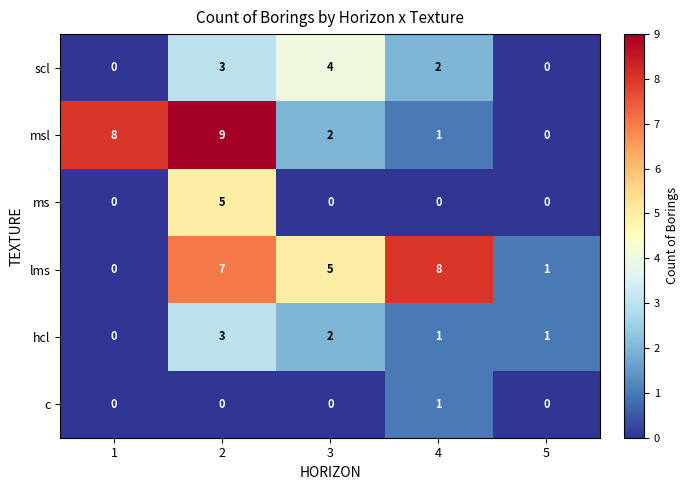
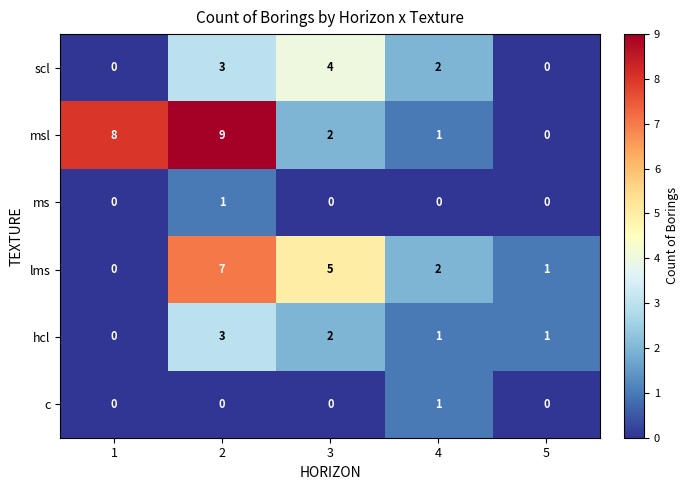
  {
    "scl": {
      "1": 0,
      "2": 3,
      "3": 4,
      "4": 2,
      "5": 0
    },
    "msl": {
      "1": 8,
      "2": 9,
      "3": 2,
      "4": 1,
      "5": 0
    },
    "ms": {
      "1": 0,
-     "2": 5,
+     "2": 1,
      "3": 0,
      "4": 0,
      "5": 0
    },
    "lms": {
      "1": 0,
      "2": 7,
      "3": 5,
-     "4": 8,
+     "4": 2,
      "5": 1
    },
    "hcl": {
      "1": 0,
      "2": 3,
      "3": 2,
      "4": 1,
      "5": 1
    },
    "c": {
      "1": 0,
      "2": 0,
      "3": 0,
      "4": 1,
      "5": 0
    }
  }
